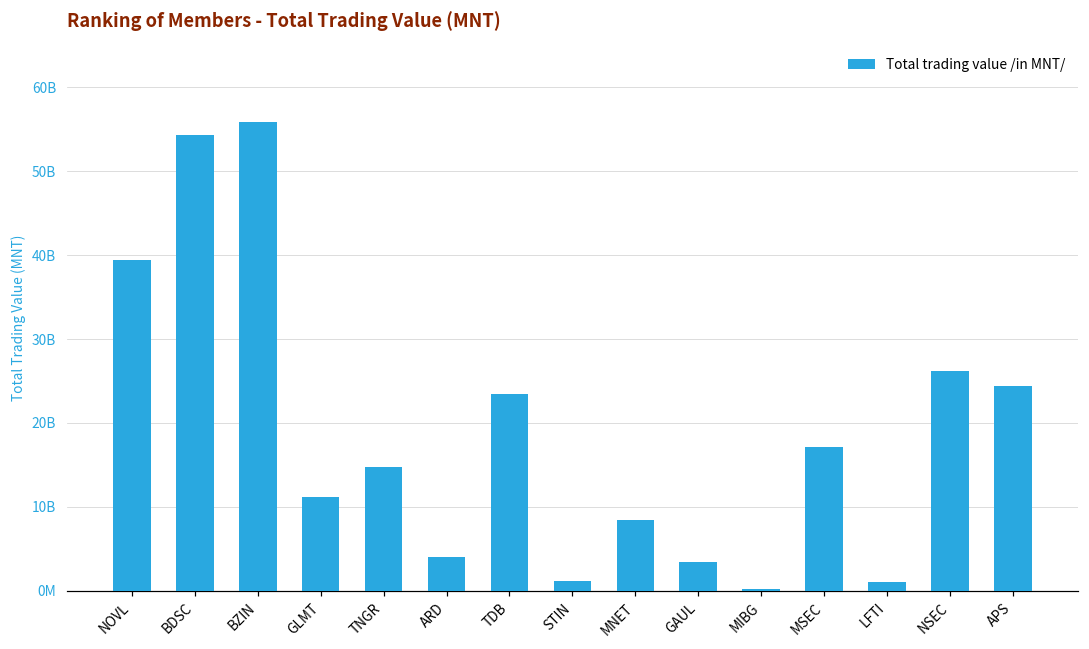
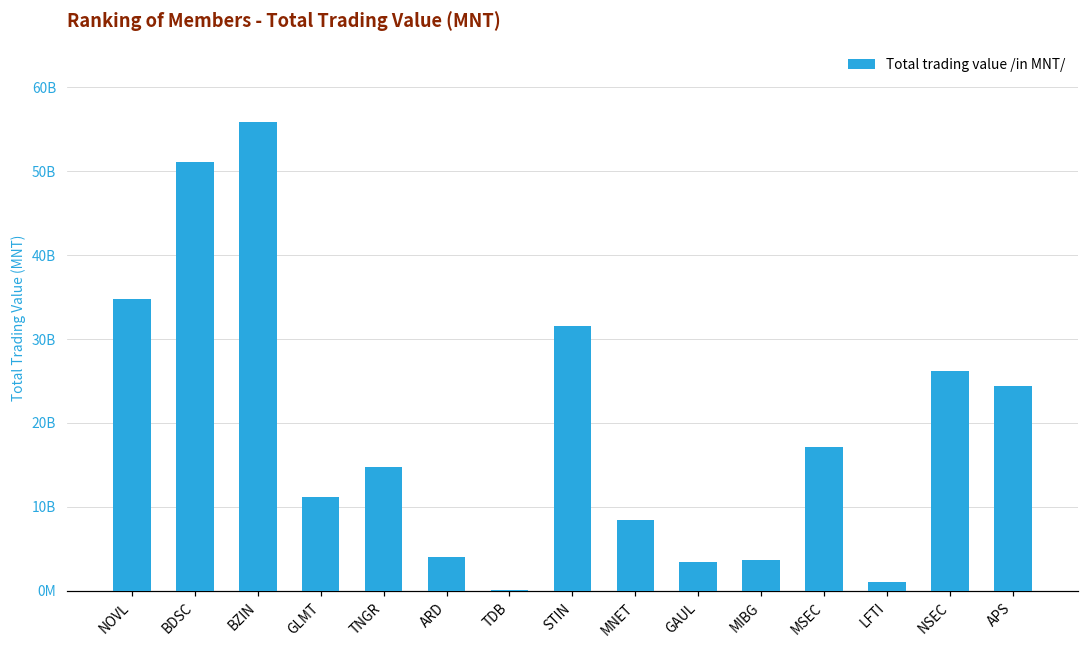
  {
-   "NOVL": 39000000000,
-   "BDSC": 54000000000,
+   "NOVL": 35000000000,
+   "BDSC": 51000000000,
    "BZIN": 56000000000,
    "GLMT": 11000000000,
    "TNGR": 15000000000,
    "ARD": 4000000000,
-   "TDB": 23000000000,
-   "STIN": 1000000000,
+   "TDB": 0,
+   "STIN": 32000000000,
    "MNET": 8000000000,
    "GAUL": 3000000000,
-   "MIBG": 0,
+   "MIBG": 4000000000,
    "MSEC": 17000000000,
    "LFTI": 1000000000,
    "NSEC": 26000000000,
    "APS": 24000000000
  }
